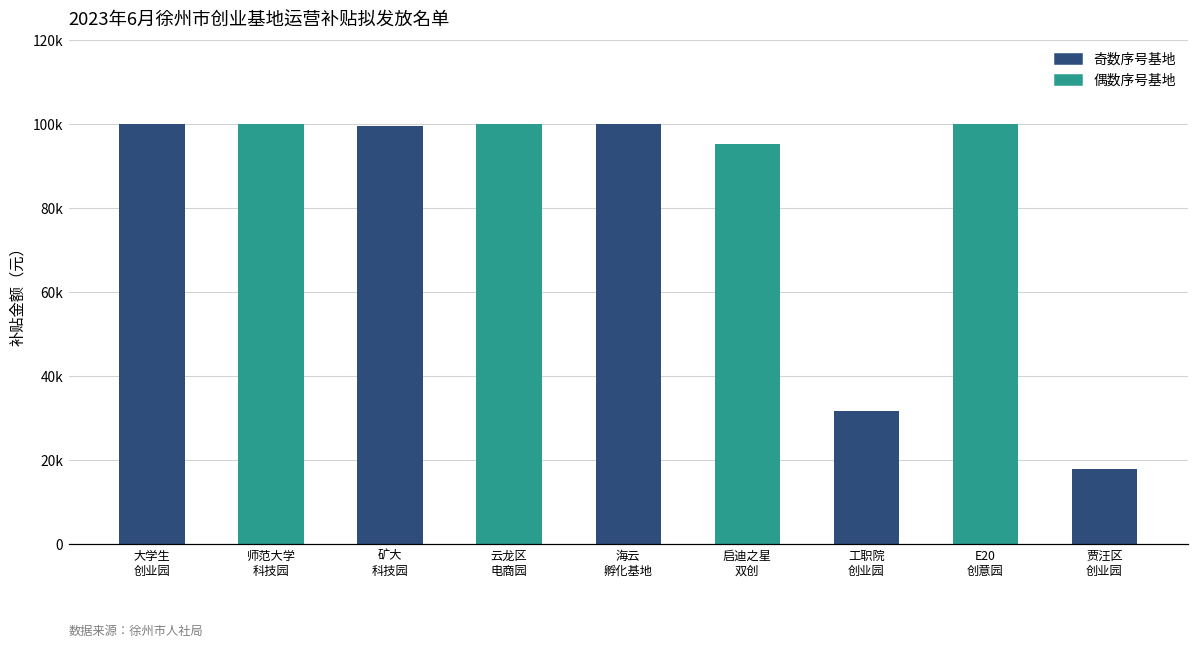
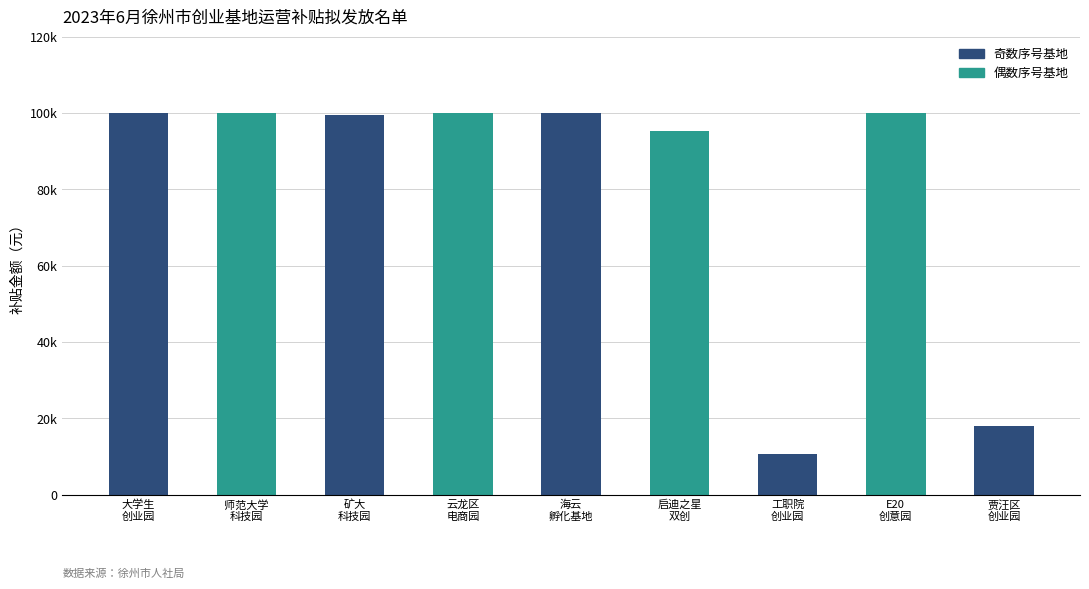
  {
    "大学生 创业园": 100000,
    "师范大学 科技园": 100000,
    "矿大 科技园": 100000,
    "云龙区 电商园": 100000,
    "海云 孵化基地": 100000,
    "启迪之星 双创": 95000,
-   "工职院 创业园": 32000,
+   "工职院 创业园": 11000,
    "E20 创意园": 100000,
    "贾汪区 创业园": 18000
  }
